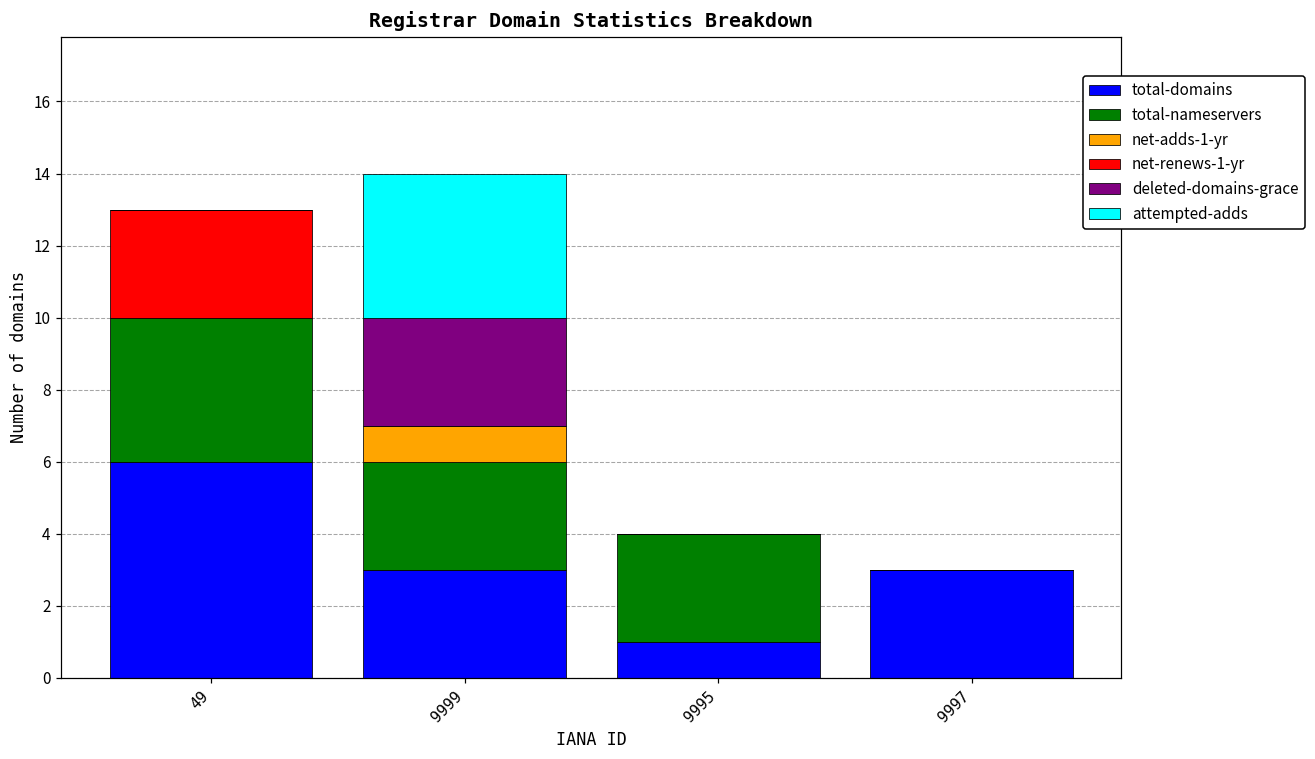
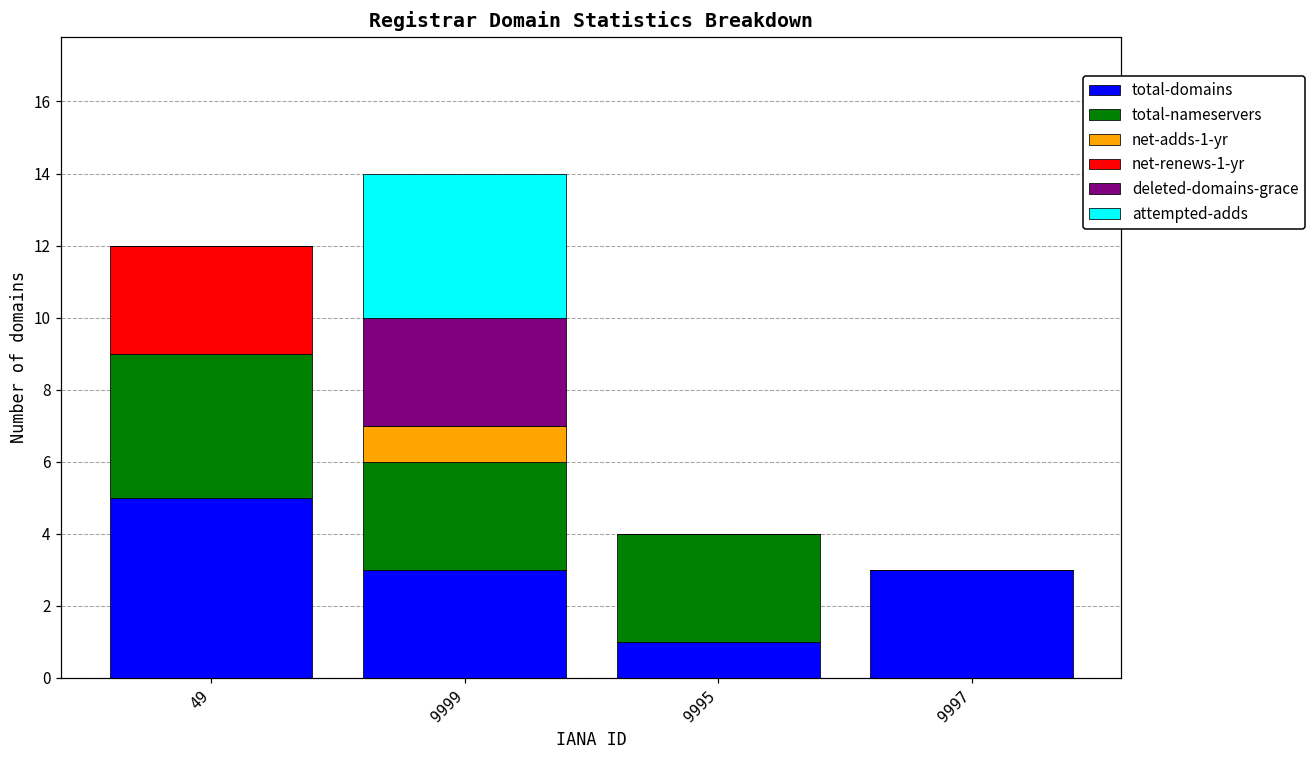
  {
    "total-domains": {
-     "49": 6,
+     "49": 5,
      "9999": 3,
      "9995": 1,
      "9997": 3
    },
    "total-nameservers": {
      "49": 4,
      "9999": 3,
      "9995": 3,
      "9997": 0
    },
    "net-adds-1-yr": {
      "49": 0,
      "9999": 1,
      "9995": 0,
      "9997": 0
    },
    "net-renews-1-yr": {
      "49": 3,
      "9999": 0,
      "9995": 0,
      "9997": 0
    },
    "deleted-domains-grace": {
      "49": 0,
      "9999": 3,
      "9995": 0,
      "9997": 0
    },
    "attempted-adds": {
      "49": 0,
      "9999": 4,
      "9995": 0,
      "9997": 0
    }
  }
